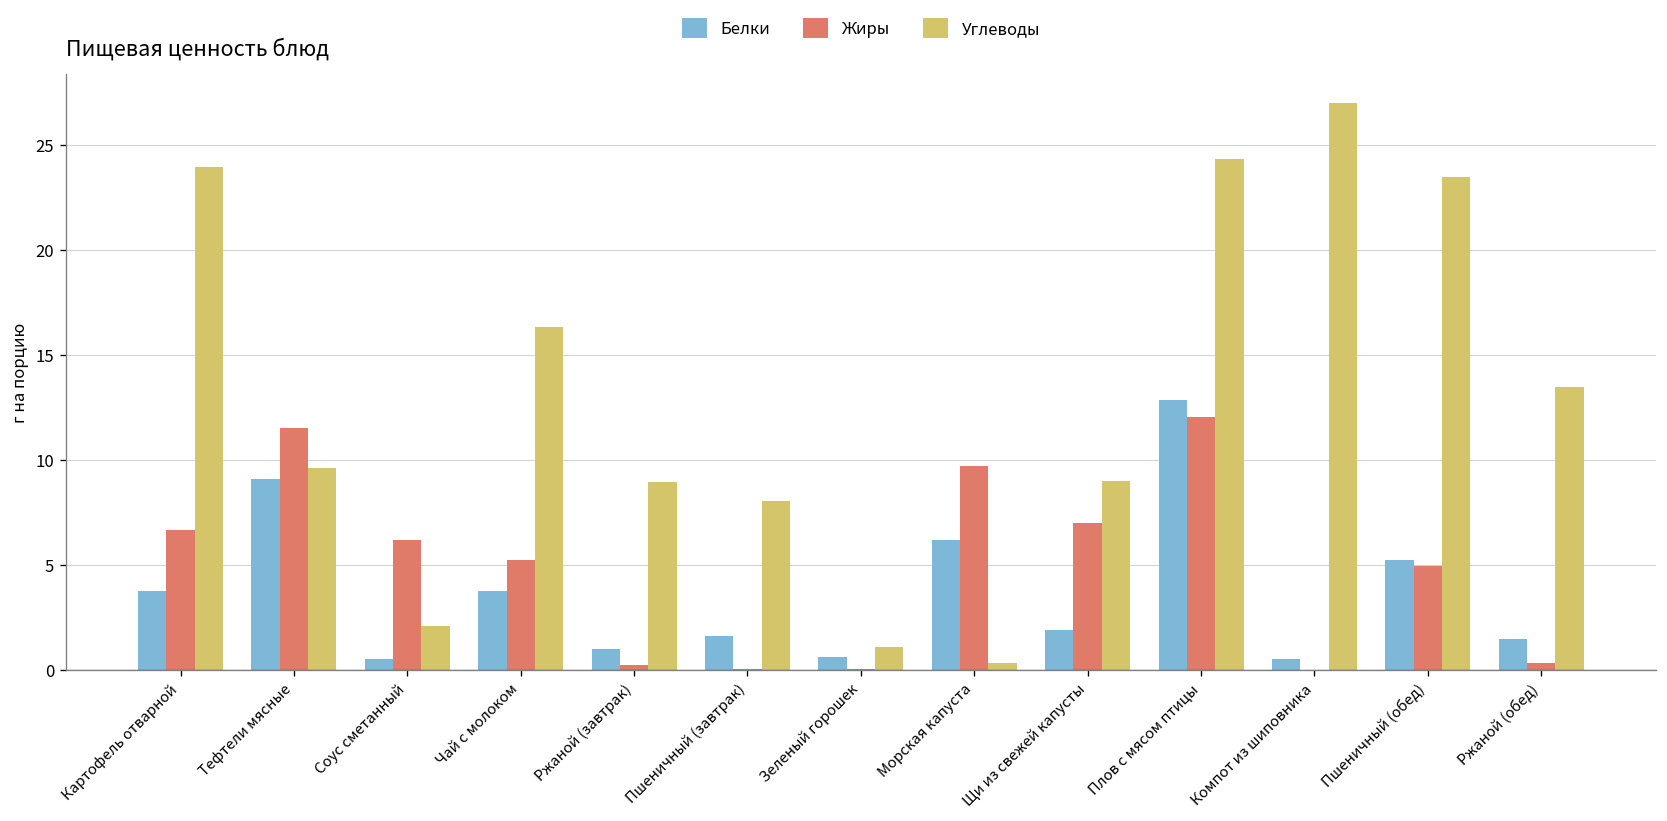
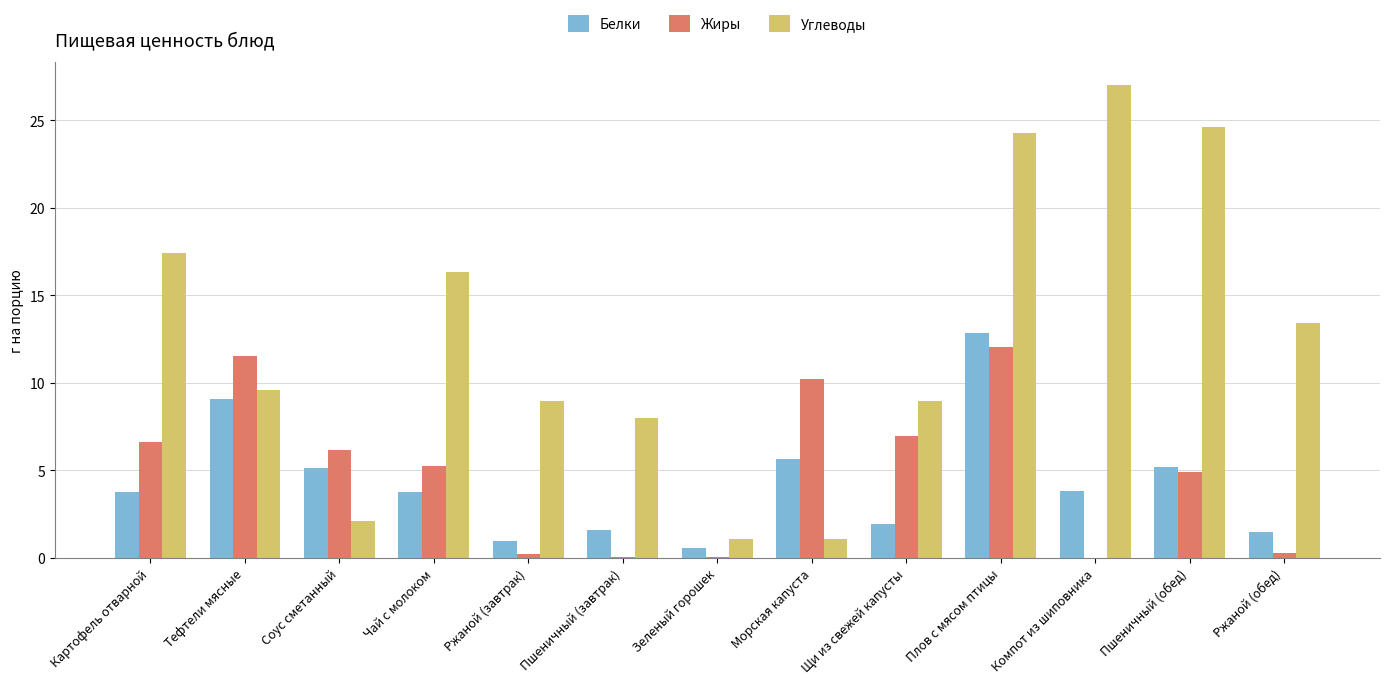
  {
    "Белки": {
      "Картофель отварной": 3.8,
      "Тефтели мясные": 9.1,
-     "Соус сметанный": 0.5,
+     "Соус сметанный": 5.1,
      "Чай с молоком": 3.7,
      "Ржаной (завтрак)": 1.0,
      "Пшеничный (завтрак)": 1.6,
      "Зеленый горошек": 0.6,
-     "Морская капуста": 6.2,
+     "Морская капуста": 5.6,
      "Щи из свежей капусты": 1.9,
      "Плов с мясом птицы": 12.8,
-     "Компот из шиповника": 0.5,
+     "Компот из шиповника": 3.8,
      "Пшеничный (обед)": 5.2,
      "Ржаной (обед)": 1.5
    },
    "Жиры": {
      "Картофель отварной": 6.6,
      "Тефтели мясные": 11.5,
      "Соус сметанный": 6.2,
      "Чай с молоком": 5.2,
      "Ржаной (завтрак)": 0.2,
-     "Морская капуста": 9.7,
+     "Морская капуста": 10.2,
      "Щи из свежей капусты": 7.0,
      "Плов с мясом птицы": 12.0,
      "Компот из шиповника": 0.0,
      "Пшеничный (обед)": 4.9,
      "Ржаной (обед)": 0.3
    },
    "Углеводы": {
-     "Картофель отварной": 24.0,
+     "Картофель отварной": 17.4,
      "Тефтели мясные": 9.6,
      "Соус сметанный": 2.1,
      "Чай с молоком": 16.3,
      "Ржаной (завтрак)": 9.0,
      "Пшеничный (завтрак)": 8.0,
      "Зеленый горошек": 1.1,
-     "Морская капуста": 0.3,
+     "Морская капуста": 1.1,
      "Щи из свежей капусты": 9.0,
      "Плов с мясом птицы": 24.3,
      "Компот из шиповника": 27.0,
-     "Пшеничный (обед)": 23.5,
+     "Пшеничный (обед)": 24.6,
      "Ржаной (обед)": 13.4
    }
  }
